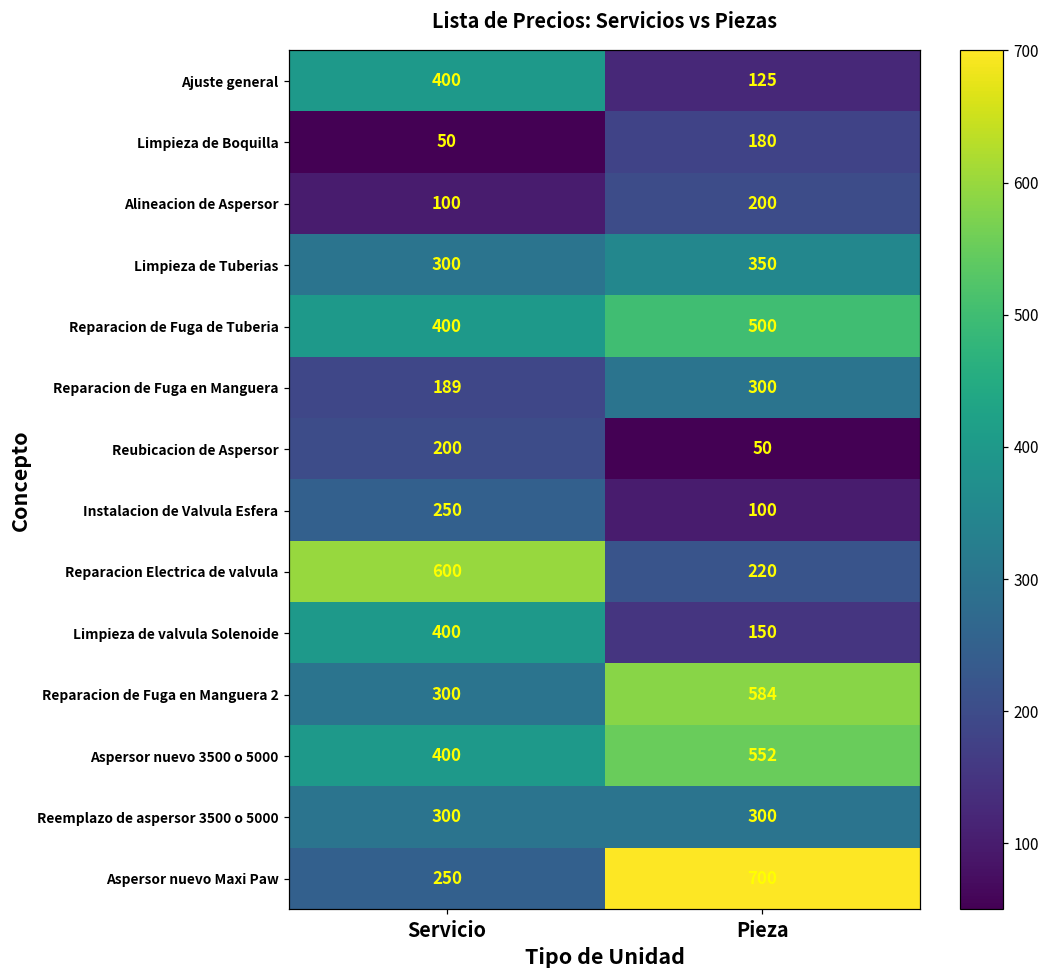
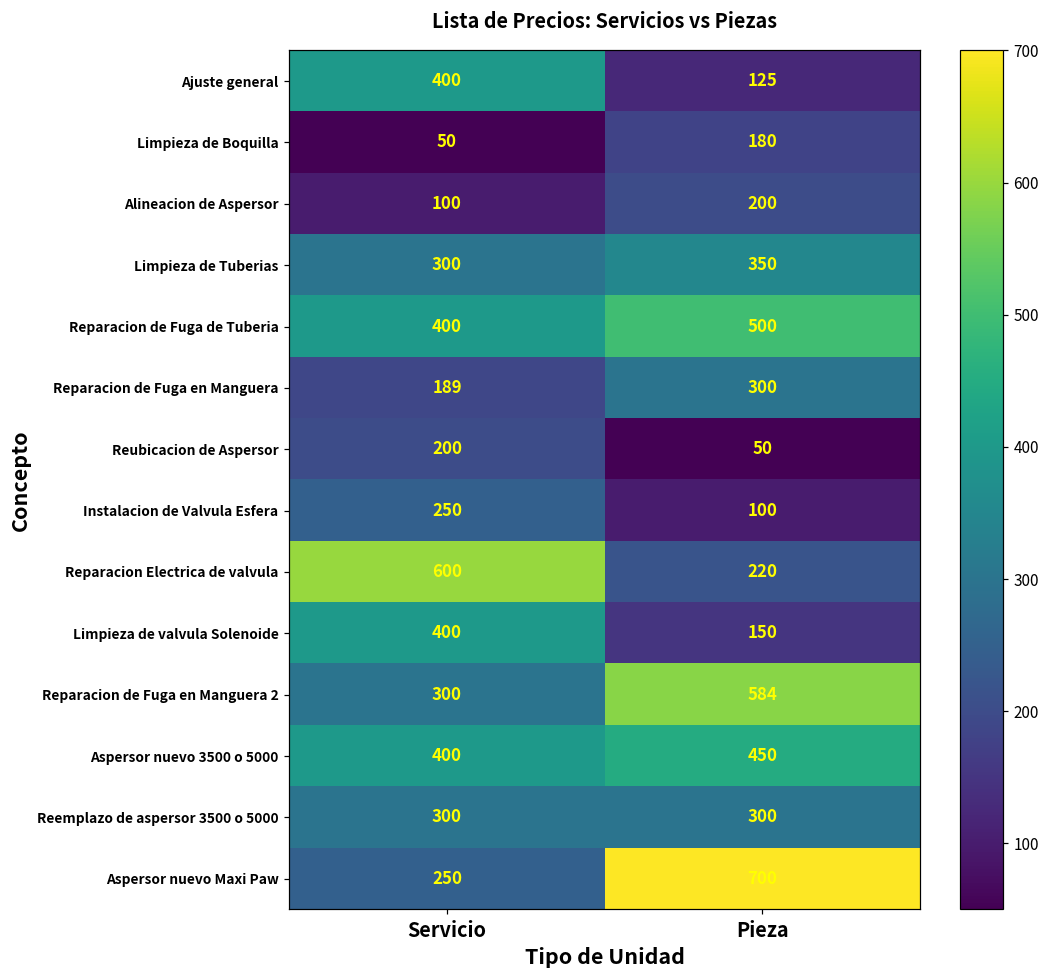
  {
    "Ajuste general": {
      "Servicio": 400,
      "Pieza": 125
    },
    "Limpieza de Boquilla": {
      "Servicio": 50,
      "Pieza": 180
    },
    "Alineacion de Aspersor": {
      "Servicio": 100,
      "Pieza": 200
    },
    "Limpieza de Tuberias": {
      "Servicio": 300,
      "Pieza": 350
    },
    "Reparacion de Fuga de Tuberia": {
      "Servicio": 400,
      "Pieza": 500
    },
    "Reparacion de Fuga en Manguera": {
      "Servicio": 189,
      "Pieza": 300
    },
    "Reubicacion de Aspersor": {
      "Servicio": 200,
      "Pieza": 50
    },
    "Instalacion de Valvula Esfera": {
      "Servicio": 250,
      "Pieza": 100
    },
    "Reparacion Electrica de valvula": {
      "Servicio": 600,
      "Pieza": 220
    },
    "Limpieza de valvula Solenoide": {
      "Servicio": 400,
      "Pieza": 150
    },
    "Reparacion de Fuga en Manguera 2": {
      "Servicio": 300,
      "Pieza": 584
    },
    "Aspersor nuevo 3500 o 5000": {
      "Servicio": 400,
-     "Pieza": 552
+     "Pieza": 450
    },
    "Reemplazo de aspersor 3500 o 5000": {
      "Servicio": 300,
      "Pieza": 300
    },
    "Aspersor nuevo Maxi Paw": {
      "Servicio": 250
    }
  }
